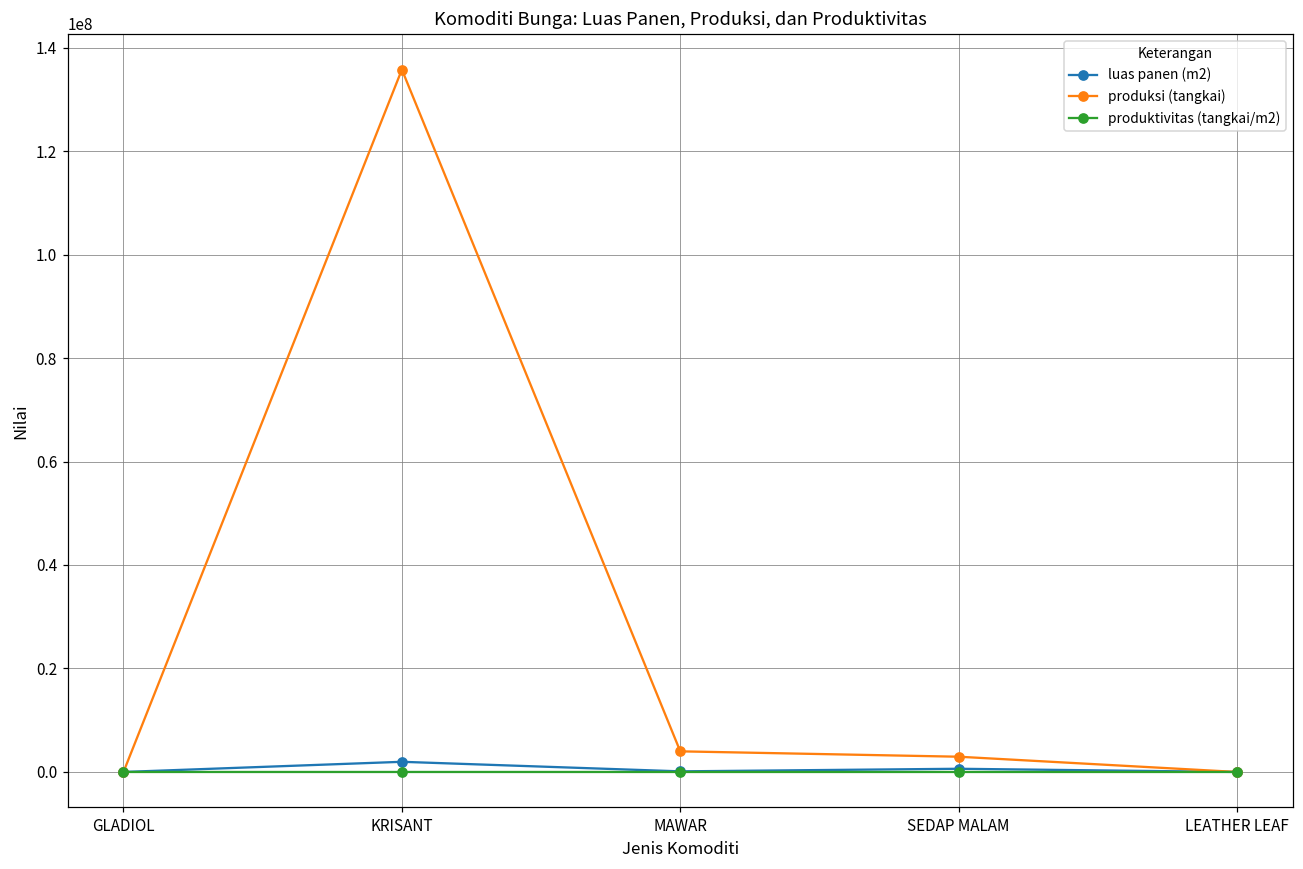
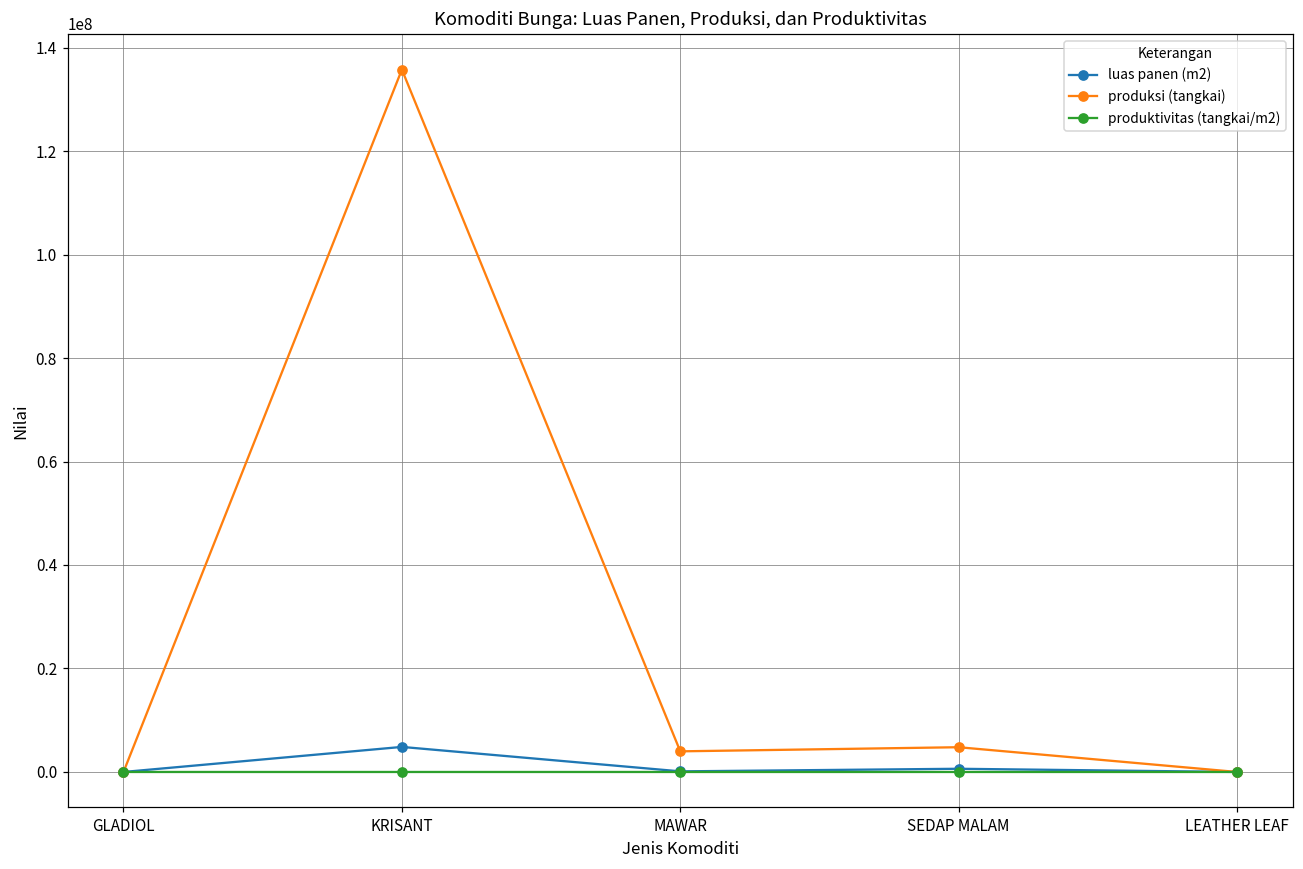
  {
    "luas panen (m2)": {
-     "KRISANT": 2000000,
+     "KRISANT": 5000000,
      "SEDAP MALAM": 1000000
    },
    "produksi (tangkai)": {
      "KRISANT": 136000000,
      "MAWAR": 4000000,
-     "SEDAP MALAM": 3000000
+     "SEDAP MALAM": 5000000
    },
    "produktivitas (tangkai/m2)": {
      "KRISANT": 0,
      "SEDAP MALAM": 0
    }
  }
